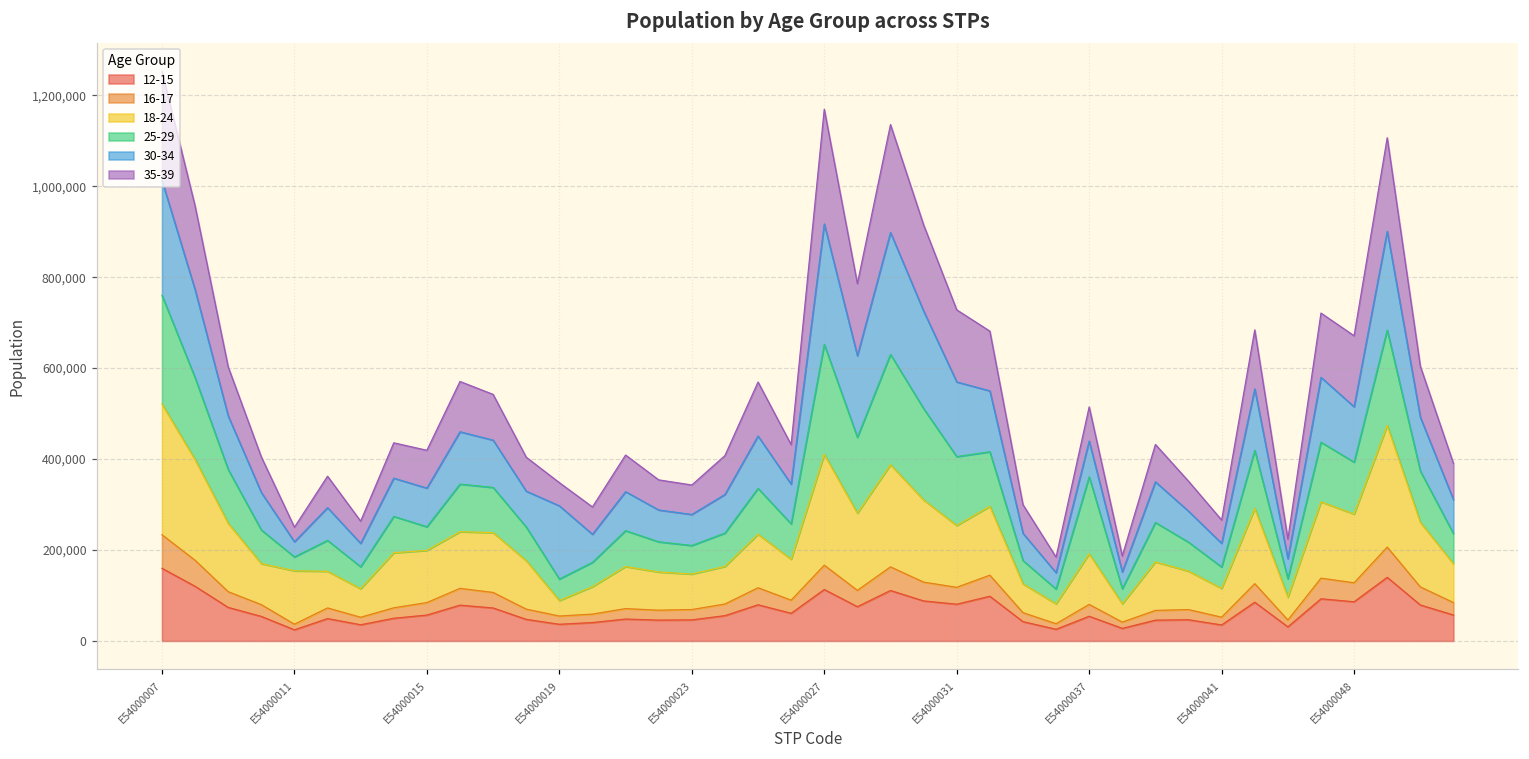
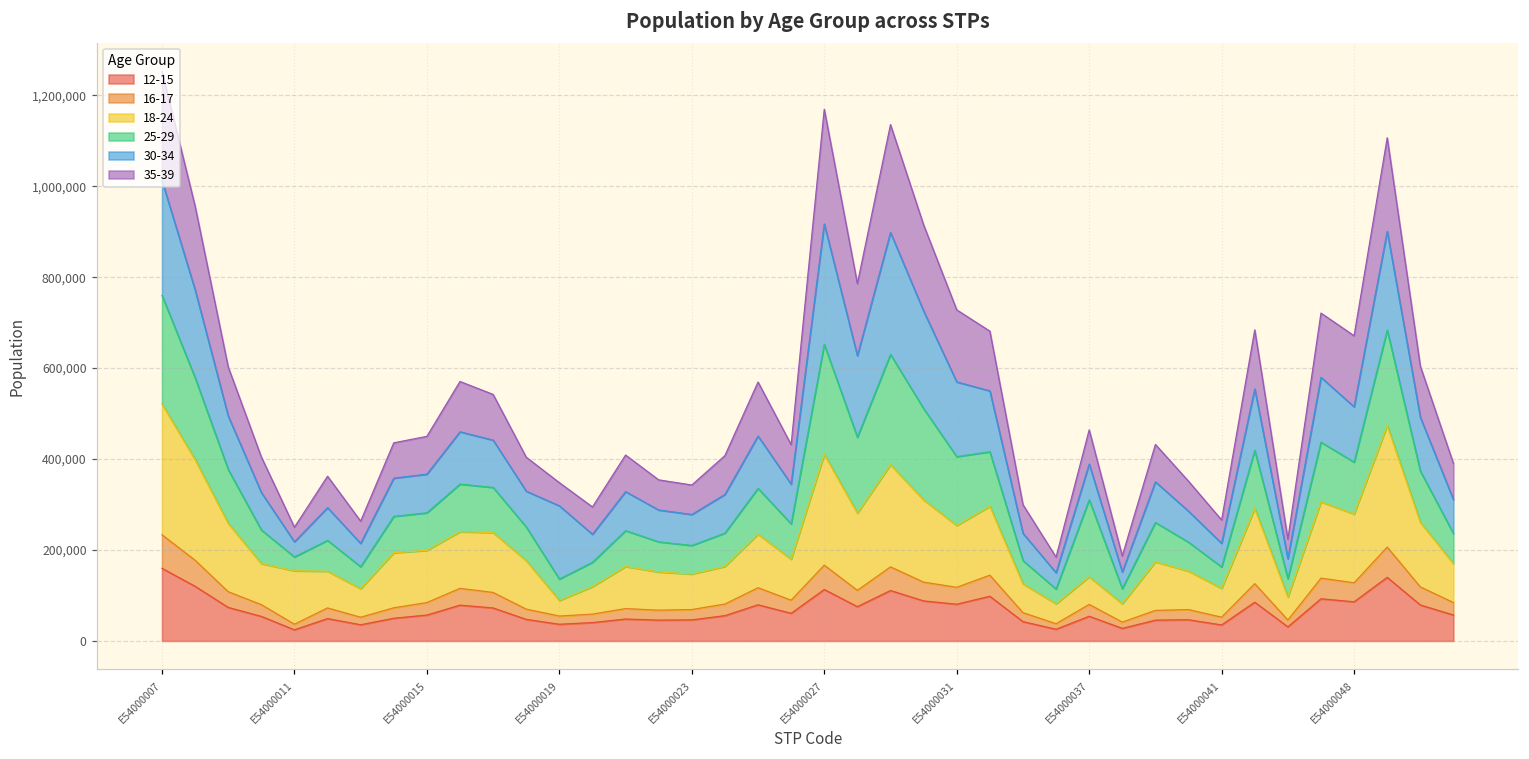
  {
    "18-24": {
      "E54000007": "290,000",
      "E54000011": "120,000",
      "E54000015": "110,000",
      "E54000019": "30,000",
      "E54000023": "80,000",
      "E54000027": "240,000",
      "E54000031": "140,000",
-     "E54000037": "110,000",
+     "E54000037": "60,000",
      "E54000041": "60,000",
      "E54000048": "150,000"
    },
    "25-29": {
      "E54000007": "240,000",
      "E54000011": "30,000",
-     "E54000015": "50,000",
+     "E54000015": "80,000",
      "E54000019": "50,000",
      "E54000023": "60,000",
      "E54000027": "240,000",
      "E54000031": "150,000",
      "E54000037": "170,000",
      "E54000041": "50,000",
      "E54000048": "110,000"
    },
    "30-34": {
      "E54000007": "250,000",
      "E54000011": "30,000",
      "E54000015": "80,000",
      "E54000019": "160,000",
      "E54000023": "70,000",
      "E54000027": "260,000",
      "E54000031": "160,000",
      "E54000037": "80,000",
      "E54000041": "50,000",
      "E54000048": "120,000"
    },
    "35-39": {
      "E54000011": "30,000",
      "E54000015": "80,000",
      "E54000019": "50,000",
      "E54000023": "60,000",
      "E54000027": "250,000",
      "E54000031": "160,000",
      "E54000037": "80,000",
      "E54000041": "50,000",
      "E54000048": "160,000"
    }
  }
